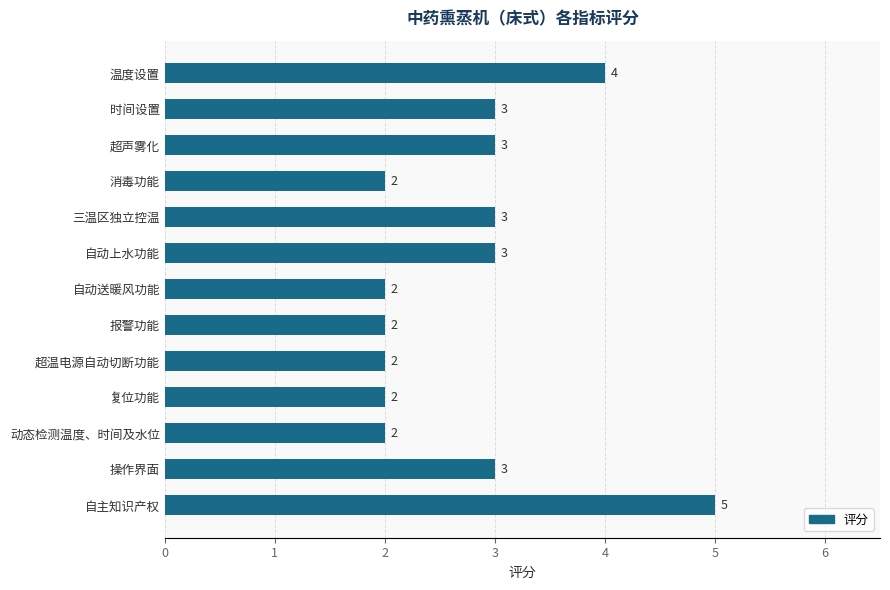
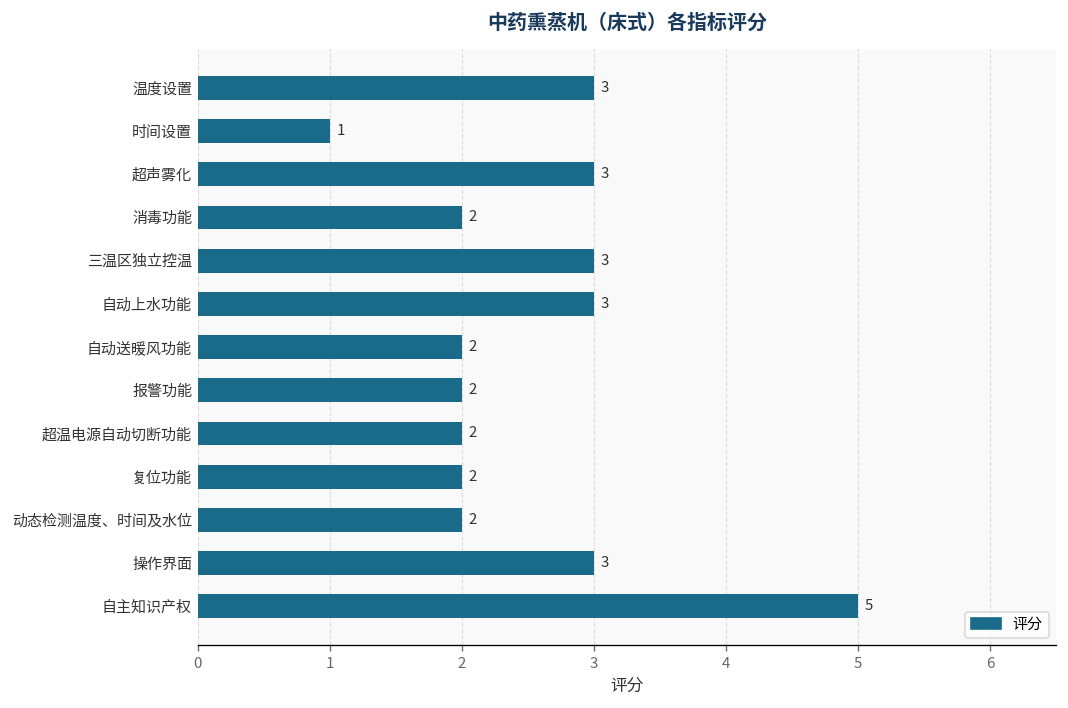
  {
-   "温度设置": 4,
-   "时间设置": 3,
+   "温度设置": 3,
+   "时间设置": 1,
    "超声雾化": 3,
    "消毒功能": 2,
    "三温区独立控温": 3,
    "自动上水功能": 3,
    "自动送暖风功能": 2,
    "报警功能": 2,
    "超温电源自动切断功能": 2,
    "复位功能": 2,
    "动态检测温度、时间及水位": 2,
    "操作界面": 3,
    "自主知识产权": 5
  }
